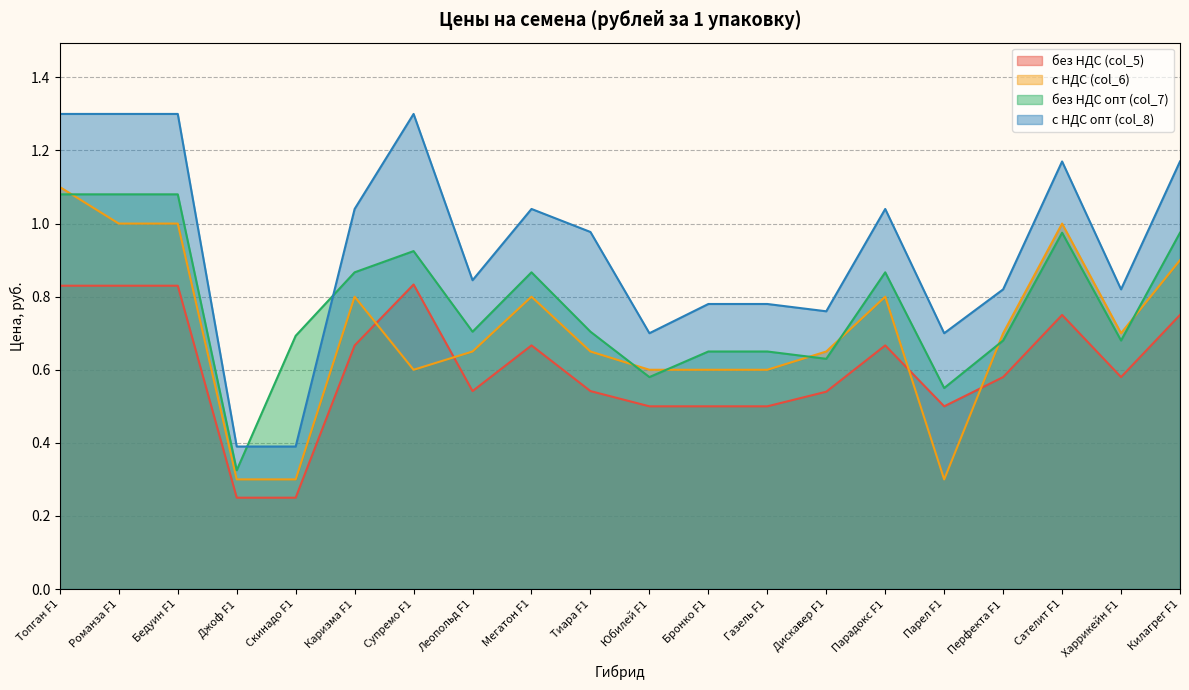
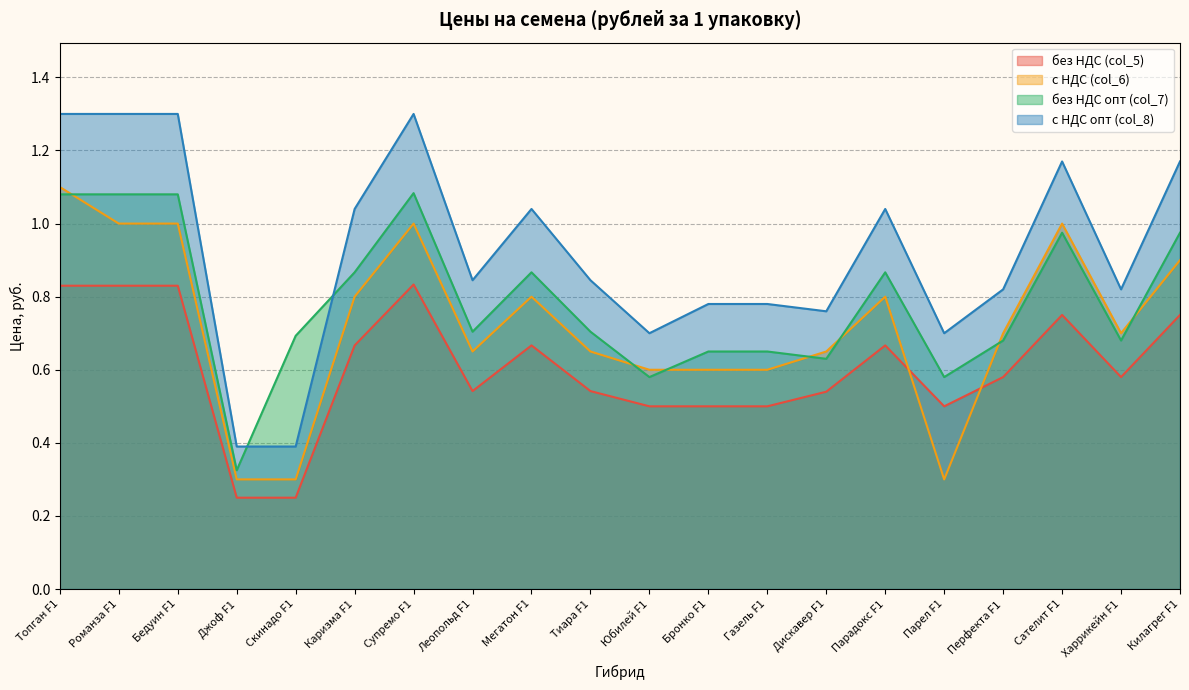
  {
    "без НДС (col_5)": {
      "Топган F1": 0.83,
      "Романза F1": 0.83,
      "Бедуин F1": 0.83,
      "Джоф F1": 0.25,
      "Скинадо F1": 0.25,
      "Каризма F1": 0.67,
      "Супремо F1": 0.83,
      "Леопольд F1": 0.54,
      "Мегатон F1": 0.67,
      "Тиара F1": 0.54,
      "Юбилей F1": 0.50,
      "Бронко F1": 0.50,
      "Газель F1": 0.50,
      "Дискавер F1": 0.54,
      "Парадокс F1": 0.67,
      "Парел F1": 0.50,
      "Перфекта F1": 0.58,
      "Сателит F1": 0.75,
      "Харрикейн F1": 0.58,
      "Килагрег F1": 0.75
    },
    "с НДС (col_6)": {
      "Топган F1": 1.1,
      "Романза F1": 1.0,
      "Бедуин F1": 1.0,
      "Джоф F1": 0.3,
      "Скинадо F1": 0.3,
      "Каризма F1": 0.8,
-     "Супремо F1": 0.6,
+     "Супремо F1": 1.0,
      "Леопольд F1": 0.65,
      "Мегатон F1": 0.8,
      "Тиара F1": 0.65,
      "Юбилей F1": 0.6,
      "Бронко F1": 0.6,
      "Газель F1": 0.6,
      "Дискавер F1": 0.65,
      "Парадокс F1": 0.8,
      "Парел F1": 0.3,
      "Перфекта F1": 0.7,
      "Сателит F1": 1.0,
      "Харрикейн F1": 0.7,
      "Килагрег F1": 0.9
    },
    "без НДС опт (col_7)": {
      "Топган F1": 1.08,
      "Романза F1": 1.08,
      "Бедуин F1": 1.08,
      "Джоф F1": 0.33,
      "Скинадо F1": 0.69,
      "Каризма F1": 0.87,
-     "Супремо F1": 0.92,
+     "Супремо F1": 1.08,
      "Леопольд F1": 0.70,
      "Мегатон F1": 0.87,
      "Тиара F1": 0.70,
      "Юбилей F1": 0.58,
      "Бронко F1": 0.65,
      "Газель F1": 0.65,
      "Дискавер F1": 0.63,
      "Парадокс F1": 0.87,
-     "Парел F1": 0.55,
+     "Парел F1": 0.58,
      "Перфекта F1": 0.68,
      "Сателит F1": 0.98,
      "Харрикейн F1": 0.68,
      "Килагрег F1": 0.98
    },
    "с НДС опт (col_8)": {
      "Топган F1": 1.30,
      "Романза F1": 1.30,
      "Бедуин F1": 1.30,
      "Джоф F1": 0.39,
      "Скинадо F1": 0.39,
      "Каризма F1": 1.04,
      "Супремо F1": 1.30,
      "Леопольд F1": 0.85,
      "Мегатон F1": 1.04,
-     "Тиара F1": 0.98,
+     "Тиара F1": 0.85,
      "Юбилей F1": 0.70,
      "Бронко F1": 0.78,
      "Газель F1": 0.78,
      "Дискавер F1": 0.76,
      "Парадокс F1": 1.04,
      "Парел F1": 0.70,
      "Перфекта F1": 0.82,
      "Сателит F1": 1.17,
      "Харрикейн F1": 0.82,
      "Килагрег F1": 1.17
    }
  }
